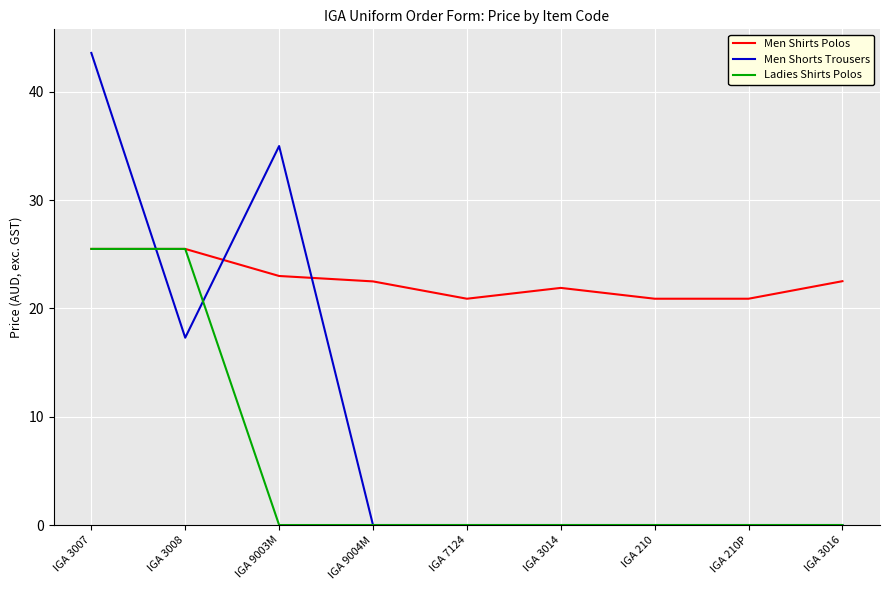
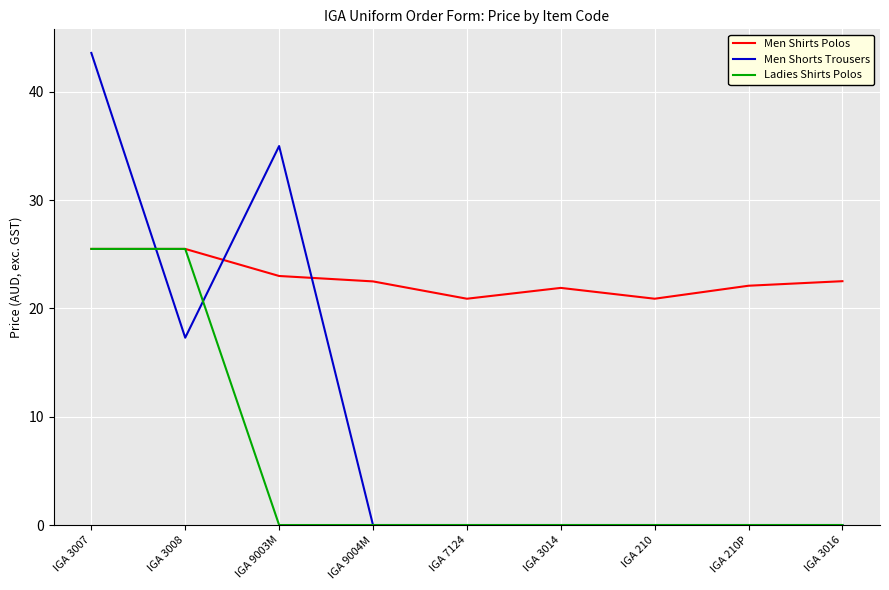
  {
    "Men Shirts Polos": {
      "IGA 9003M": 23.0,
      "IGA 9004M": 22.5,
      "IGA 7124": 20.9,
      "IGA 3014": 21.9,
      "IGA 210": 20.9,
-     "IGA 210P": 20.9,
+     "IGA 210P": 22.1,
      "IGA 3016": 22.5
    },
    "Men Shorts Trousers": {
      "IGA 3007": 43.6,
      "IGA 3008": 17.3,
      "IGA 9003M": 35.0
    },
    "Ladies Shirts Polos": {
      "IGA 9003M": 0.0
    }
  }
